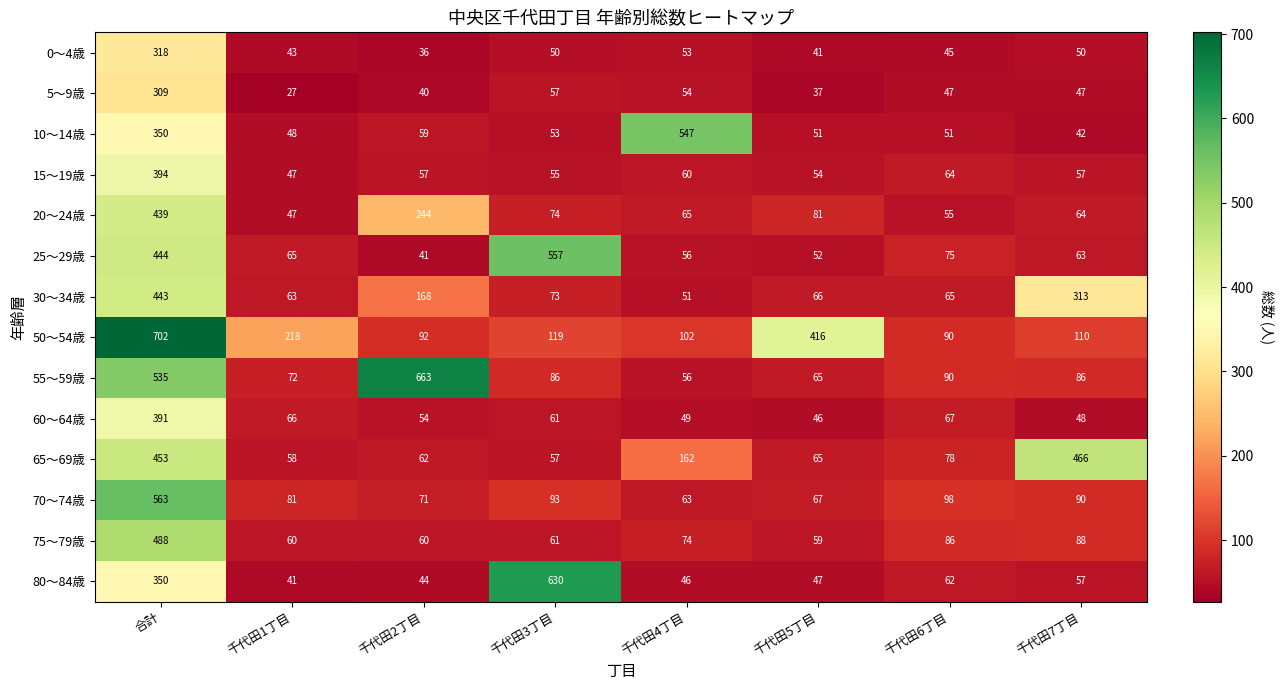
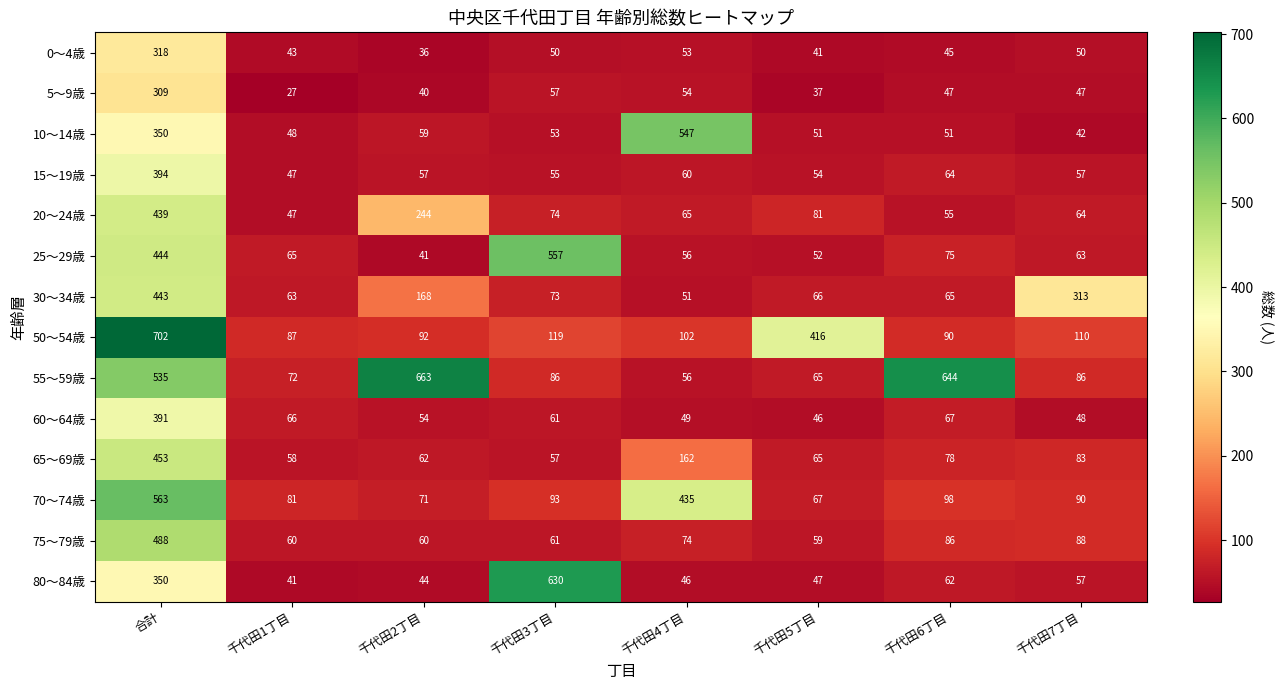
  {
    "0～4歳": {
      "合計": 318,
      "千代田1丁目": 43,
      "千代田2丁目": 36,
      "千代田3丁目": 50,
      "千代田4丁目": 53,
      "千代田5丁目": 41,
      "千代田6丁目": 45,
      "千代田7丁目": 50
    },
    "5～9歳": {
      "合計": 309,
      "千代田1丁目": 27,
      "千代田2丁目": 40,
      "千代田3丁目": 57,
      "千代田4丁目": 54,
      "千代田5丁目": 37,
      "千代田6丁目": 47,
      "千代田7丁目": 47
    },
    "10～14歳": {
      "合計": 350,
      "千代田1丁目": 48,
      "千代田2丁目": 59,
      "千代田3丁目": 53,
      "千代田4丁目": 547,
      "千代田5丁目": 51,
      "千代田6丁目": 51,
      "千代田7丁目": 42
    },
    "15～19歳": {
      "合計": 394,
      "千代田1丁目": 47,
      "千代田2丁目": 57,
      "千代田3丁目": 55,
      "千代田4丁目": 60,
      "千代田5丁目": 54,
      "千代田6丁目": 64,
      "千代田7丁目": 57
    },
    "20～24歳": {
      "合計": 439,
      "千代田1丁目": 47,
      "千代田2丁目": 244,
      "千代田3丁目": 74,
      "千代田4丁目": 65,
      "千代田5丁目": 81,
      "千代田6丁目": 55,
      "千代田7丁目": 64
    },
    "25～29歳": {
      "合計": 444,
      "千代田1丁目": 65,
      "千代田2丁目": 41,
      "千代田3丁目": 557,
      "千代田4丁目": 56,
      "千代田5丁目": 52,
      "千代田6丁目": 75,
      "千代田7丁目": 63
    },
    "30～34歳": {
      "合計": 443,
      "千代田1丁目": 63,
      "千代田2丁目": 168,
      "千代田3丁目": 73,
      "千代田4丁目": 51,
      "千代田5丁目": 66,
      "千代田6丁目": 65,
      "千代田7丁目": 313
    },
    "50～54歳": {
      "合計": 702,
-     "千代田1丁目": 218,
+     "千代田1丁目": 87,
      "千代田2丁目": 92,
      "千代田3丁目": 119,
      "千代田4丁目": 102,
      "千代田5丁目": 416,
      "千代田6丁目": 90,
      "千代田7丁目": 110
    },
    "55～59歳": {
      "合計": 535,
      "千代田1丁目": 72,
      "千代田2丁目": 663,
      "千代田3丁目": 86,
      "千代田4丁目": 56,
      "千代田5丁目": 65,
-     "千代田6丁目": 90,
+     "千代田6丁目": 644,
      "千代田7丁目": 86
    },
    "60～64歳": {
      "合計": 391,
      "千代田1丁目": 66,
      "千代田2丁目": 54,
      "千代田3丁目": 61,
      "千代田4丁目": 49,
      "千代田5丁目": 46,
      "千代田6丁目": 67,
      "千代田7丁目": 48
    },
    "65～69歳": {
      "合計": 453,
      "千代田1丁目": 58,
      "千代田2丁目": 62,
      "千代田3丁目": 57,
      "千代田4丁目": 162,
      "千代田5丁目": 65,
      "千代田6丁目": 78,
-     "千代田7丁目": 466
+     "千代田7丁目": 83
    },
    "70～74歳": {
      "合計": 563,
      "千代田1丁目": 81,
      "千代田2丁目": 71,
      "千代田3丁目": 93,
-     "千代田4丁目": 63,
+     "千代田4丁目": 435,
      "千代田5丁目": 67,
      "千代田6丁目": 98,
      "千代田7丁目": 90
    },
    "75～79歳": {
      "合計": 488,
      "千代田1丁目": 60,
      "千代田2丁目": 60,
      "千代田3丁目": 61,
      "千代田4丁目": 74,
      "千代田5丁目": 59,
      "千代田6丁目": 86,
      "千代田7丁目": 88
    },
    "80～84歳": {
      "合計": 350,
      "千代田1丁目": 41,
      "千代田2丁目": 44,
      "千代田3丁目": 630,
      "千代田4丁目": 46,
      "千代田5丁目": 47,
      "千代田6丁目": 62,
      "千代田7丁目": 57
    }
  }
